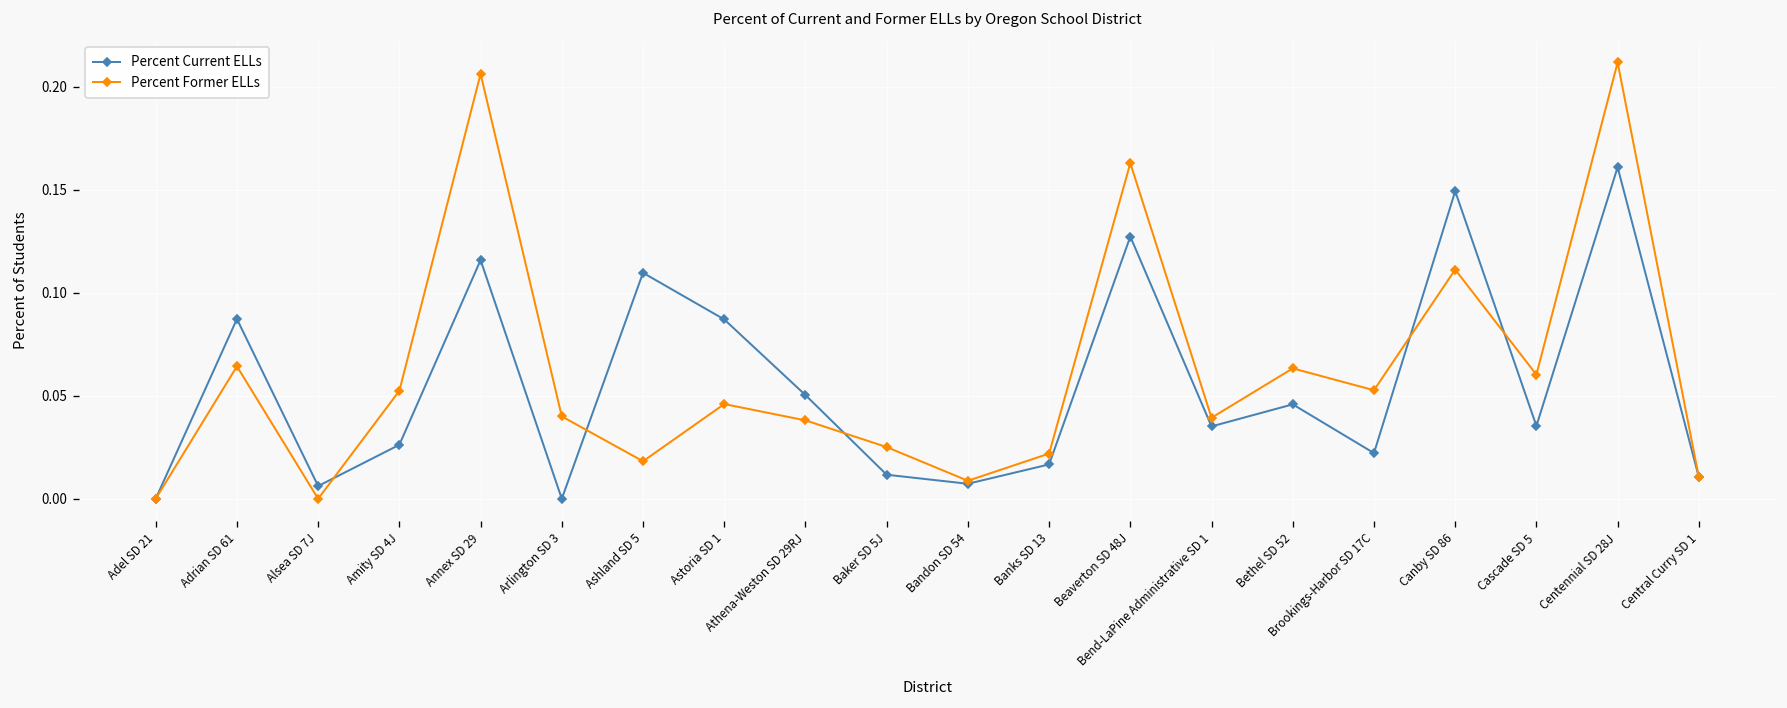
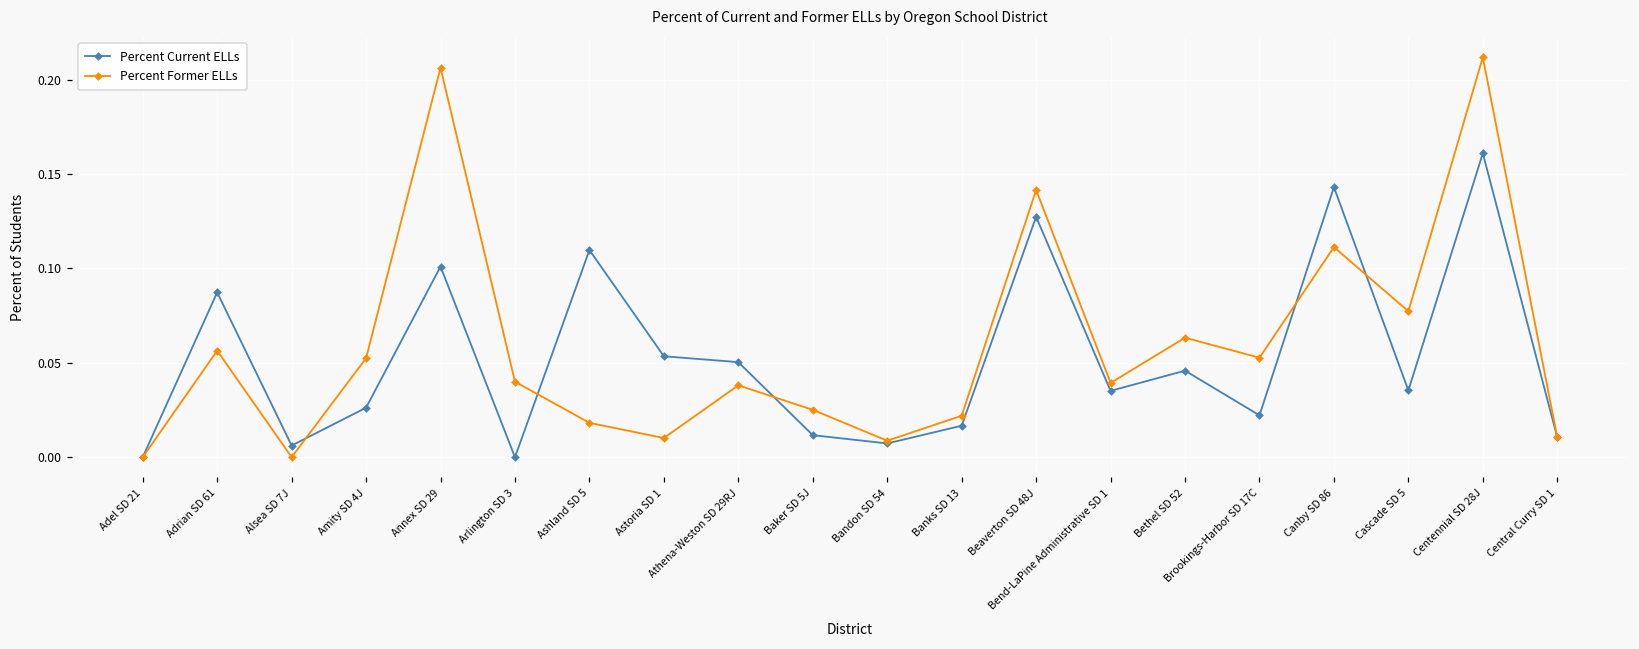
  {
    "Percent Current ELLs": {
      "Adrian SD 61": 0.087,
      "Alsea SD 7J": 0.006,
      "Amity SD 4J": 0.026,
-     "Annex SD 29": 0.116,
+     "Annex SD 29": 0.101,
      "Arlington SD 3": 0.000,
      "Ashland SD 5": 0.110,
-     "Astoria SD 1": 0.087,
+     "Astoria SD 1": 0.053,
      "Athena-Weston SD 29RJ": 0.050,
      "Baker SD 5J": 0.012,
      "Banks SD 13": 0.017,
      "Beaverton SD 48J": 0.127,
      "Bend-LaPine Administrative SD 1": 0.035,
      "Bethel SD 52": 0.046,
      "Brookings-Harbor SD 17C": 0.022,
-     "Canby SD 86": 0.149,
+     "Canby SD 86": 0.143,
      "Cascade SD 5": 0.035,
      "Centennial SD 28J": 0.161
    },
    "Percent Former ELLs": {
-     "Adrian SD 61": 0.064,
+     "Adrian SD 61": 0.056,
      "Alsea SD 7J": 0.000,
      "Amity SD 4J": 0.052,
      "Annex SD 29": 0.206,
      "Arlington SD 3": 0.040,
      "Ashland SD 5": 0.018,
-     "Astoria SD 1": 0.046,
+     "Astoria SD 1": 0.010,
      "Athena-Weston SD 29RJ": 0.038,
      "Baker SD 5J": 0.025,
      "Banks SD 13": 0.022,
-     "Beaverton SD 48J": 0.163,
+     "Beaverton SD 48J": 0.142,
      "Bend-LaPine Administrative SD 1": 0.039,
      "Bethel SD 52": 0.063,
      "Brookings-Harbor SD 17C": 0.053,
      "Canby SD 86": 0.111,
-     "Cascade SD 5": 0.060,
+     "Cascade SD 5": 0.077,
      "Centennial SD 28J": 0.212
    }
  }
